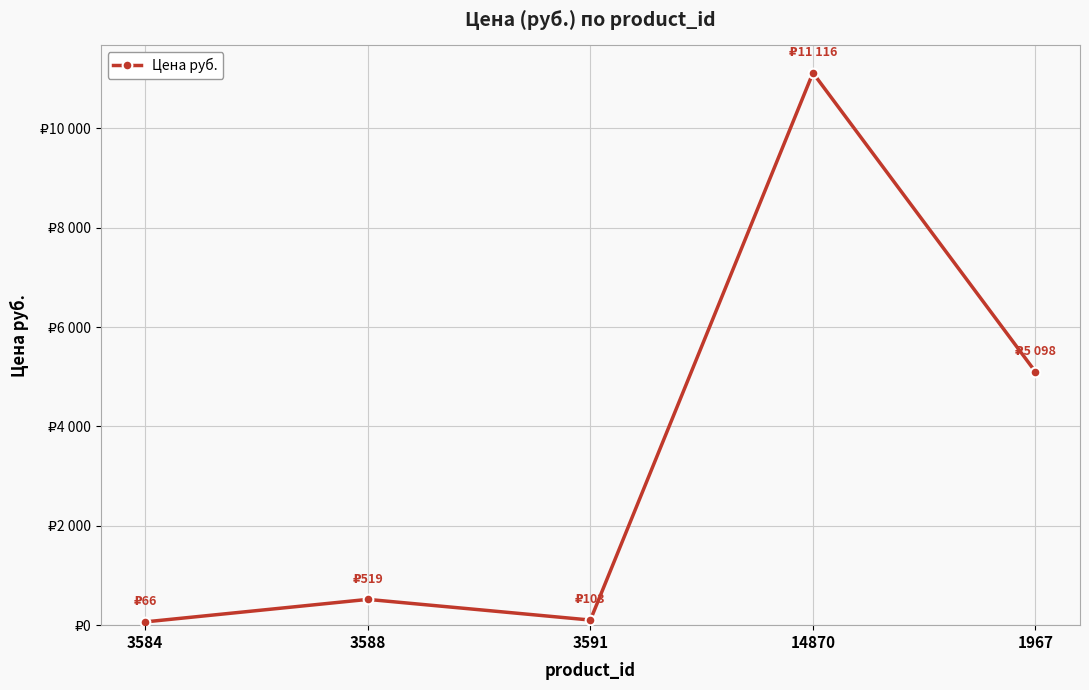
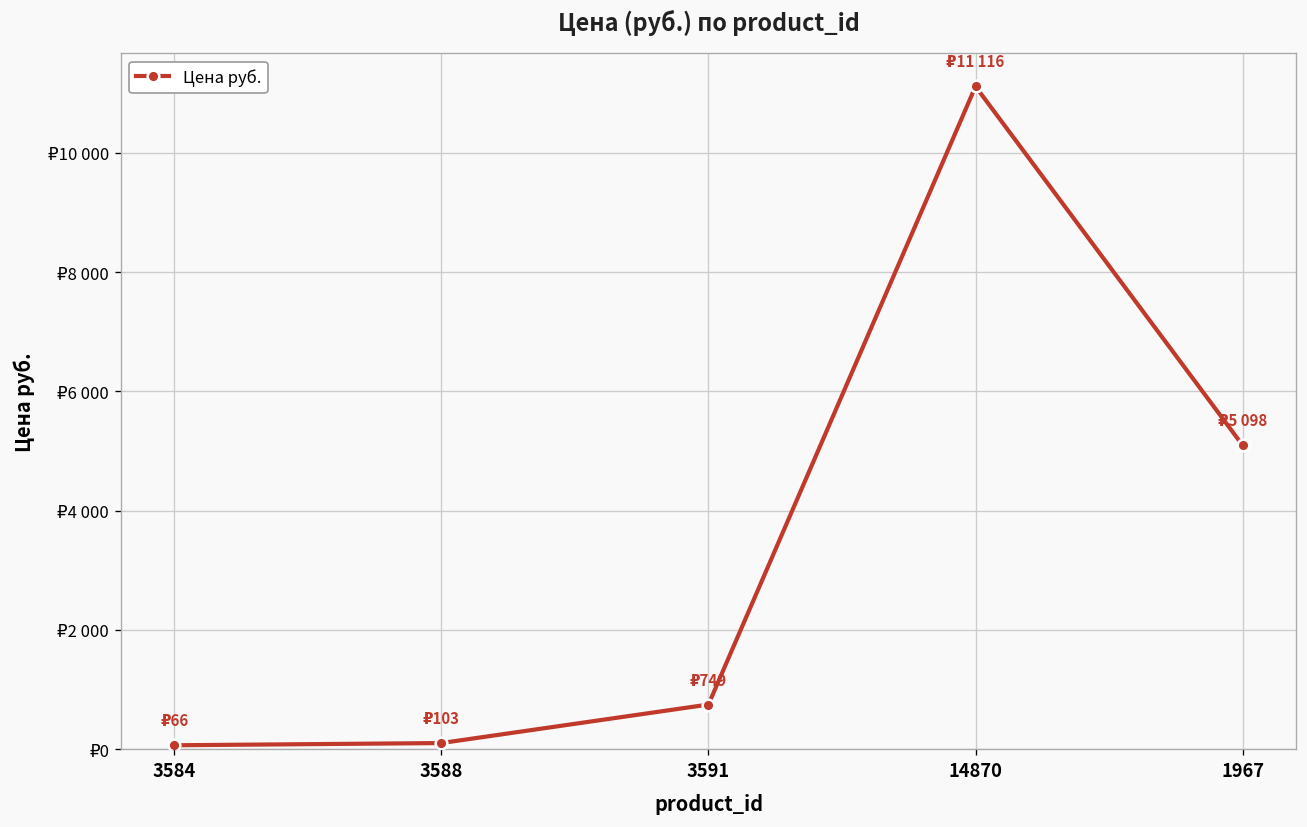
  {
    "3584": 66,
-   "3588": 519,
-   "3591": 103
+   "3588": 103,
+   "3591": 749
  }
